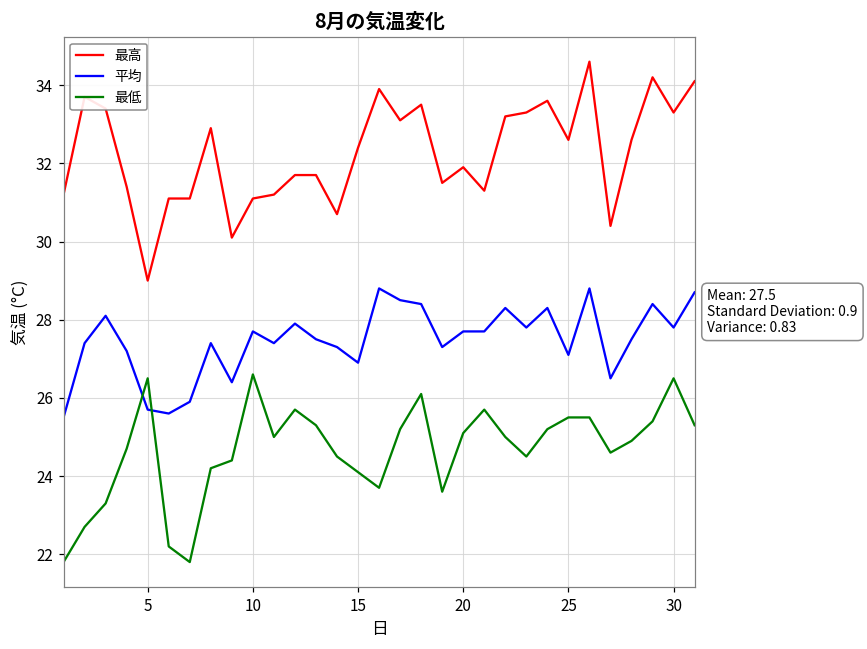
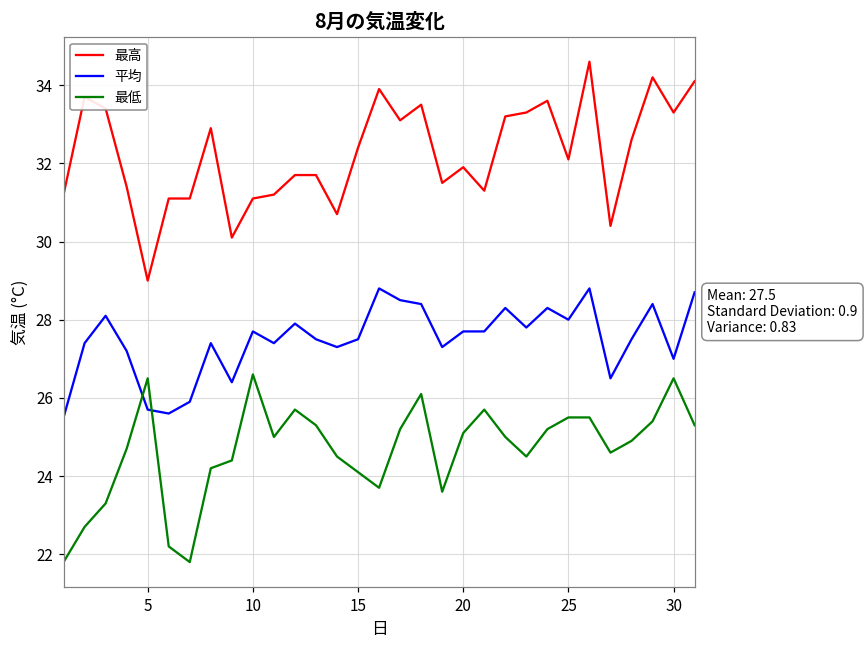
  {
    "最高": {
      "5": 29.0,
      "10": 31.1,
      "15": 32.4,
      "20": 31.9,
-     "25": 32.6,
+     "25": 32.1,
      "30": 33.3
    },
    "平均": {
      "5": 25.7,
      "10": 27.7,
-     "15": 26.9,
+     "15": 27.5,
      "20": 27.7,
-     "25": 27.1,
-     "30": 27.8
+     "25": 28.0,
+     "30": 27.0
    },
    "最低": {
      "5": 26.5,
      "10": 26.6,
      "15": 24.1,
      "20": 25.1,
      "25": 25.5,
      "30": 26.5
    }
  }
